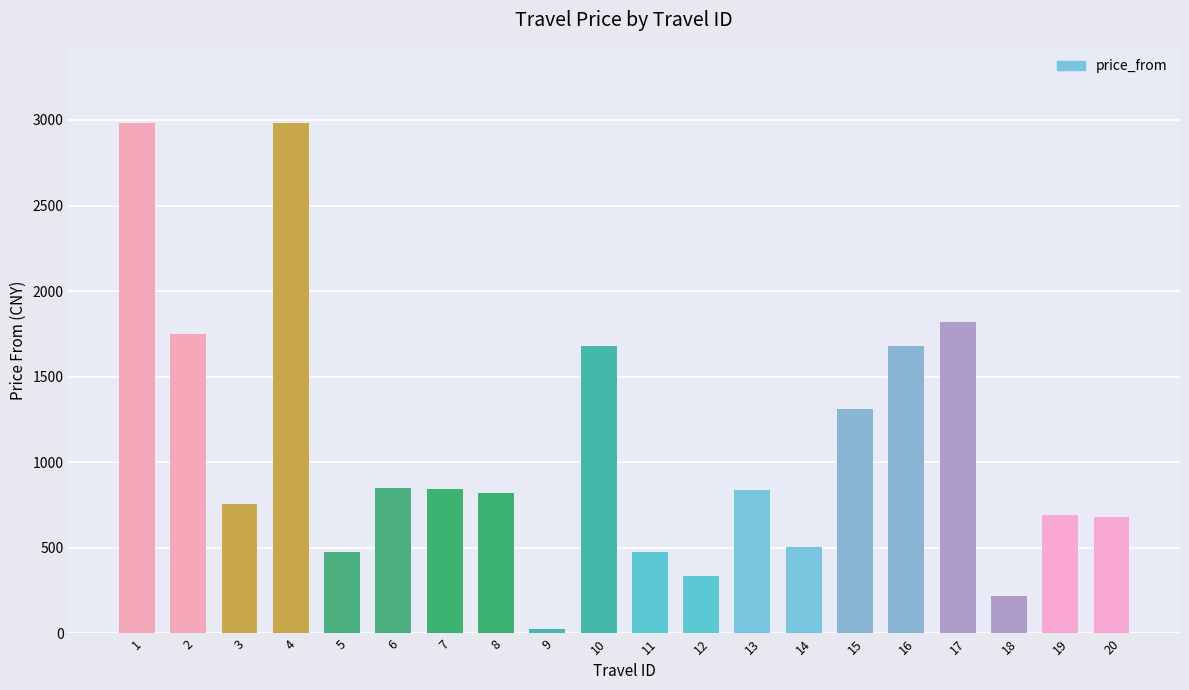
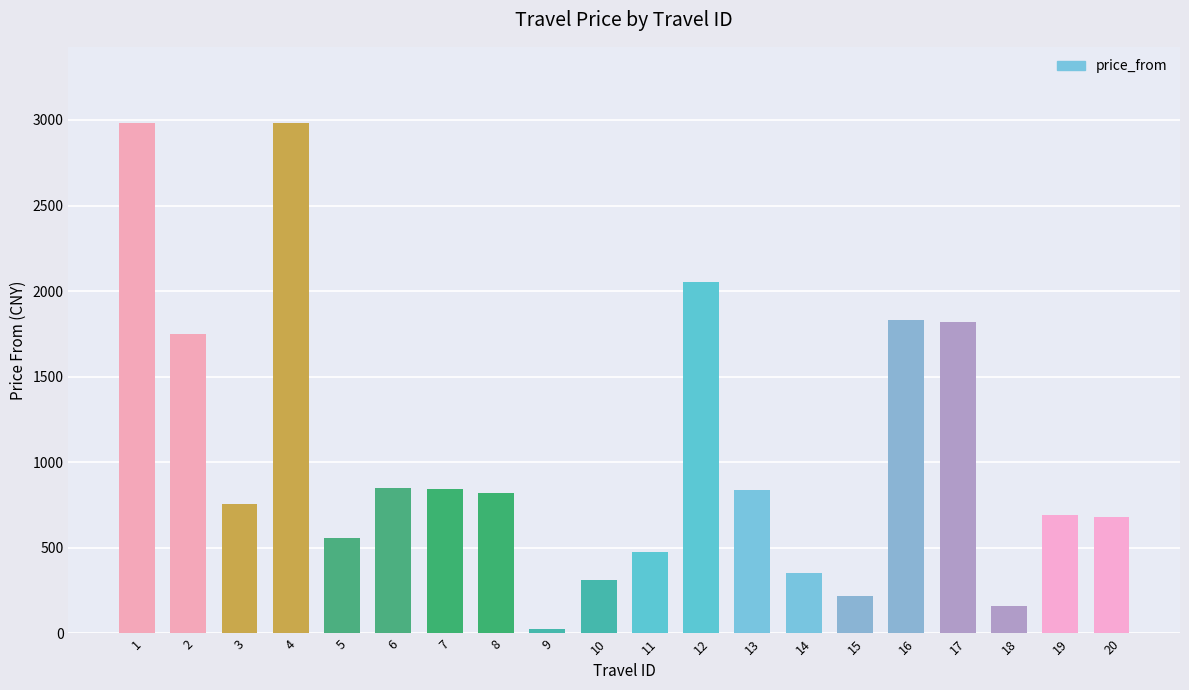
  {
    "1": 2980,
    "2": 1750,
    "3": 760,
    "4": 2980,
-   "5": 480,
+   "5": 560,
    "6": 850,
    "7": 840,
    "8": 820,
    "9": 20,
-   "10": 1680,
+   "10": 310,
    "11": 480,
-   "12": 340,
+   "12": 2050,
    "13": 840,
-   "14": 510,
-   "15": 1310,
-   "16": 1680,
+   "14": 350,
+   "15": 220,
+   "16": 1830,
    "17": 1820,
-   "18": 220,
+   "18": 160,
    "19": 690,
    "20": 680
  }
